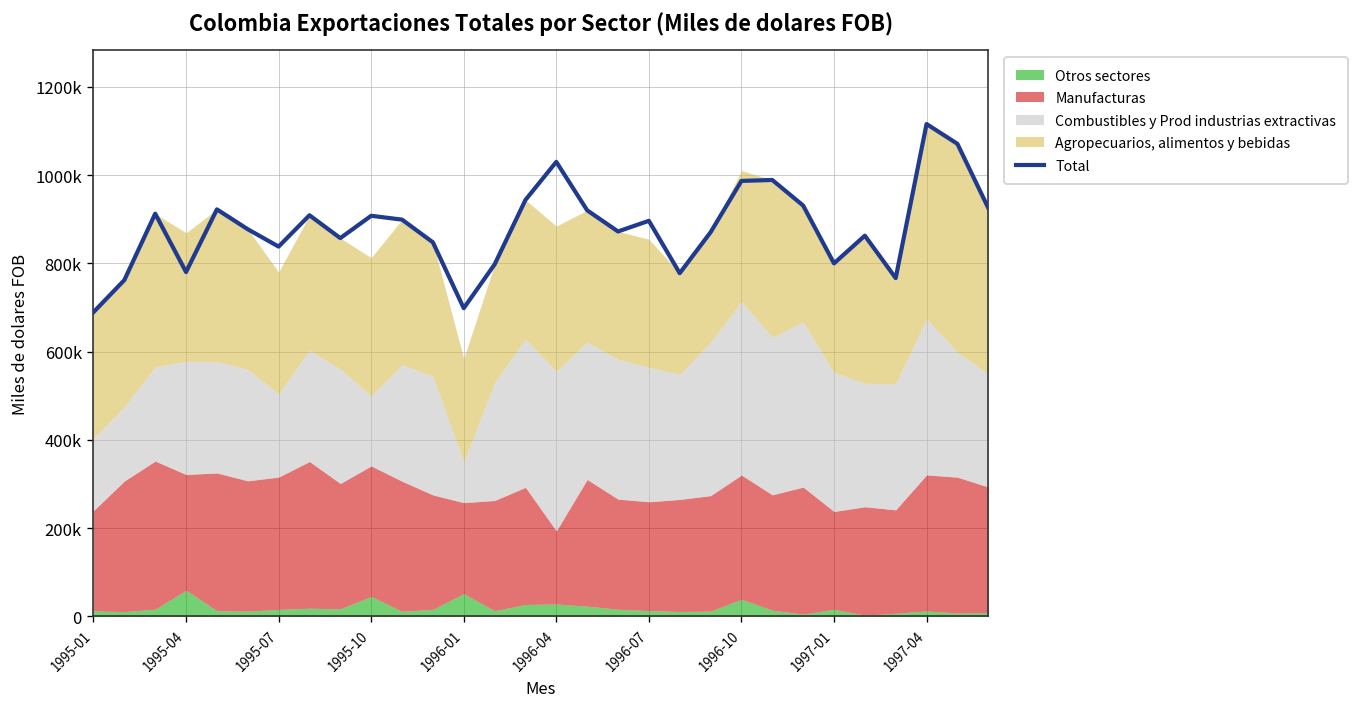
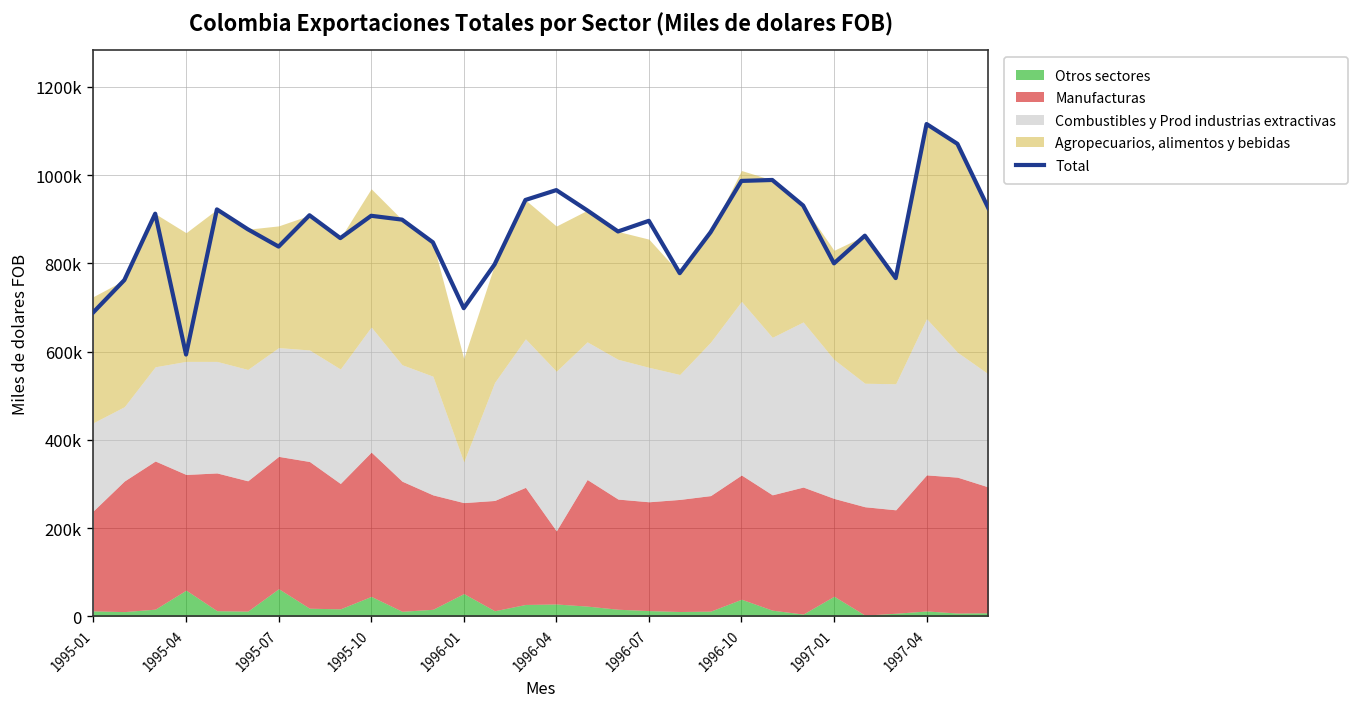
  {
    "Otros sectores": {
      "1995-01": 10000,
      "1995-04": 60000,
-     "1995-07": 20000,
+     "1995-07": 60000,
      "1995-10": 50000,
      "1996-01": 50000,
      "1996-04": 30000,
      "1996-07": 10000,
      "1996-10": 40000,
-     "1997-01": 20000,
+     "1997-01": 50000,
      "1997-04": 10000
    },
    "Total": {
-     "1995-04": 780000,
+     "1995-04": 590000,
      "1995-07": 840000,
      "1995-10": 910000,
      "1996-01": 700000,
-     "1996-04": 1030000,
+     "1996-04": 970000,
      "1996-07": 900000,
      "1996-10": 990000
    },
    "Manufacturas": {
      "1995-01": 230000,
      "1995-04": 260000,
      "1995-07": 300000,
-     "1995-10": 300000,
+     "1995-10": 330000,
      "1996-01": 210000,
      "1996-04": 170000,
      "1996-07": 250000,
      "1996-10": 280000,
      "1997-01": 220000,
      "1997-04": 310000
    },
    "Combustibles y Prod industrias extractivas": {
-     "1995-01": 160000,
+     "1995-01": 200000,
      "1995-04": 260000,
-     "1995-07": 190000,
-     "1995-10": 160000,
+     "1995-07": 250000,
+     "1995-10": 280000,
      "1996-01": 90000,
      "1996-04": 360000,
      "1996-07": 300000,
      "1996-10": 390000,
      "1997-01": 310000,
      "1997-04": 350000
    },
    "Agropecuarios, alimentos y bebidas": {
      "1995-04": 290000,
      "1995-07": 280000,
      "1995-10": 310000,
      "1996-01": 230000,
      "1996-04": 330000,
      "1996-07": 290000,
      "1996-10": 300000
    }
  }
